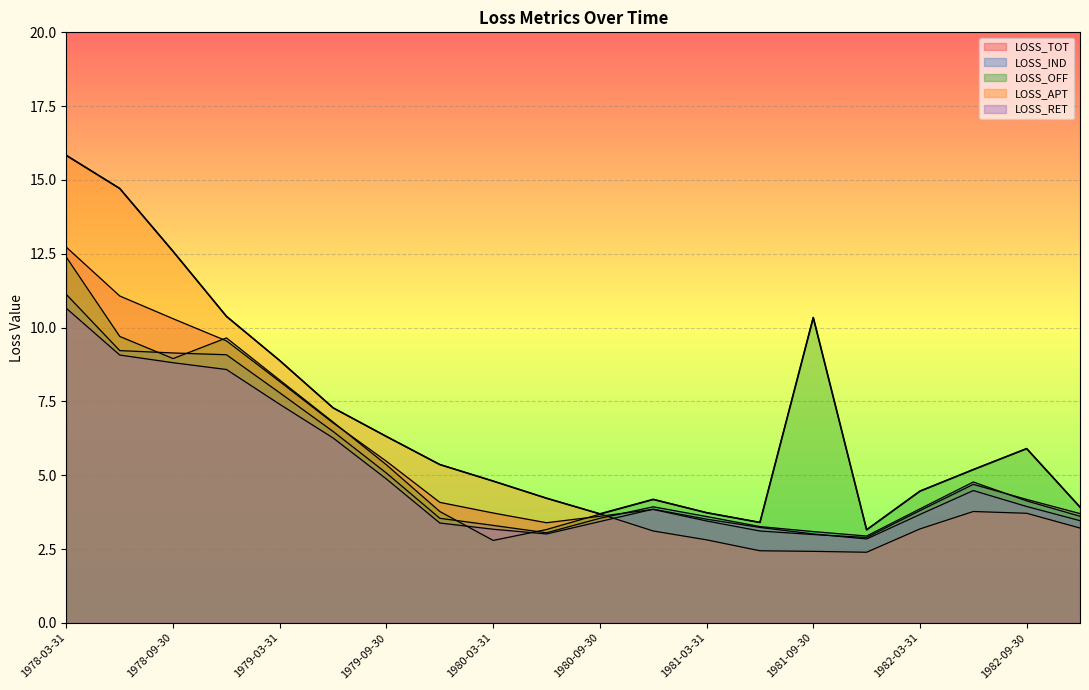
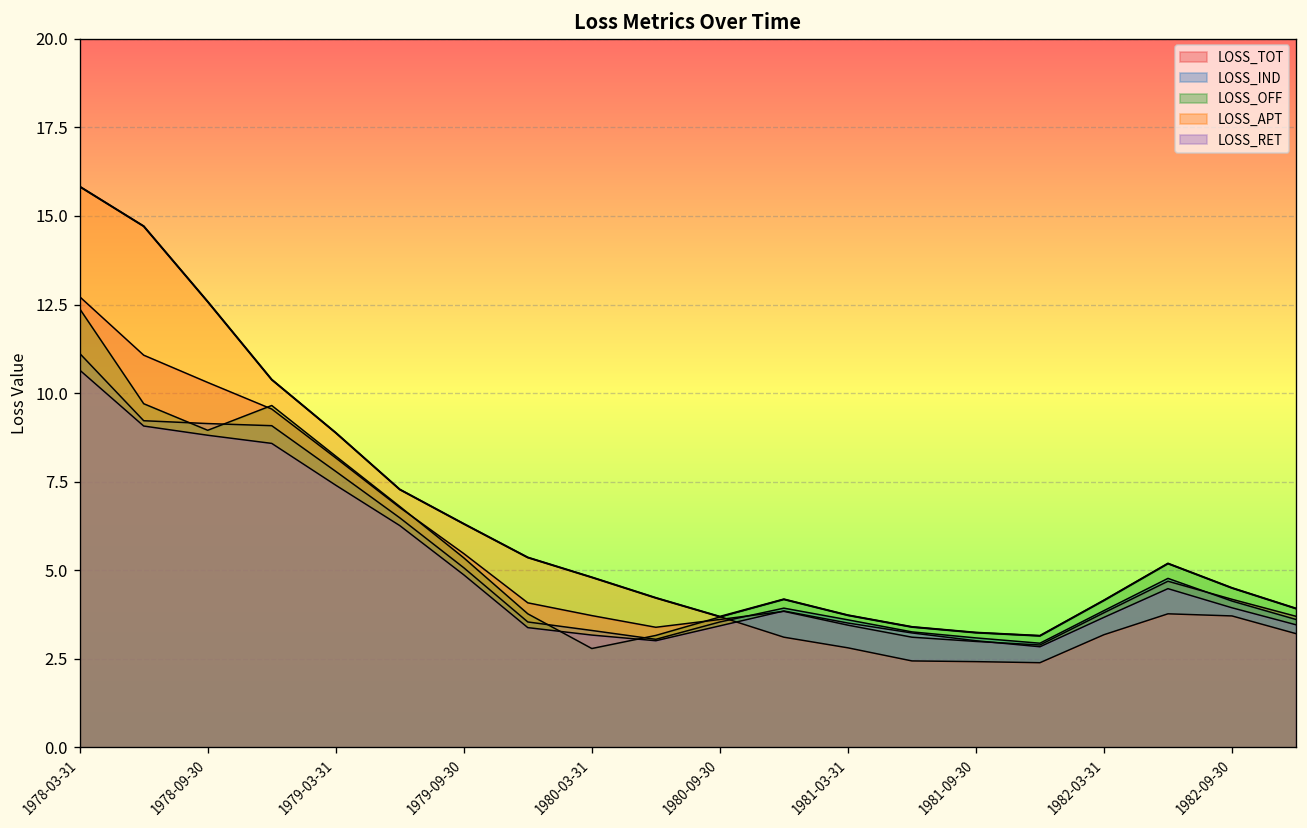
  {
    "LOSS_OFF": {
      "1978-03-31": 12.4,
      "1978-09-30": 9.0,
      "1979-09-30": 5.4,
      "1980-03-31": 2.8,
-     "1981-09-30": 10.3,
-     "1982-03-31": 4.5,
-     "1982-09-30": 5.9
+     "1981-09-30": 3.2,
+     "1982-03-31": 4.2,
+     "1982-09-30": 4.5
    }
  }
